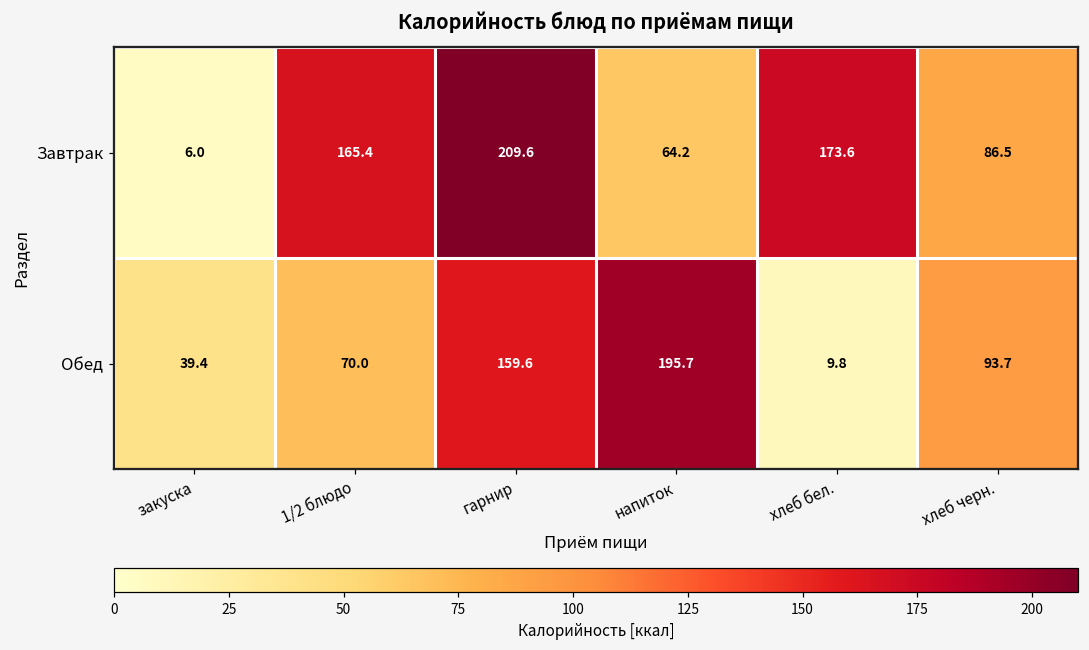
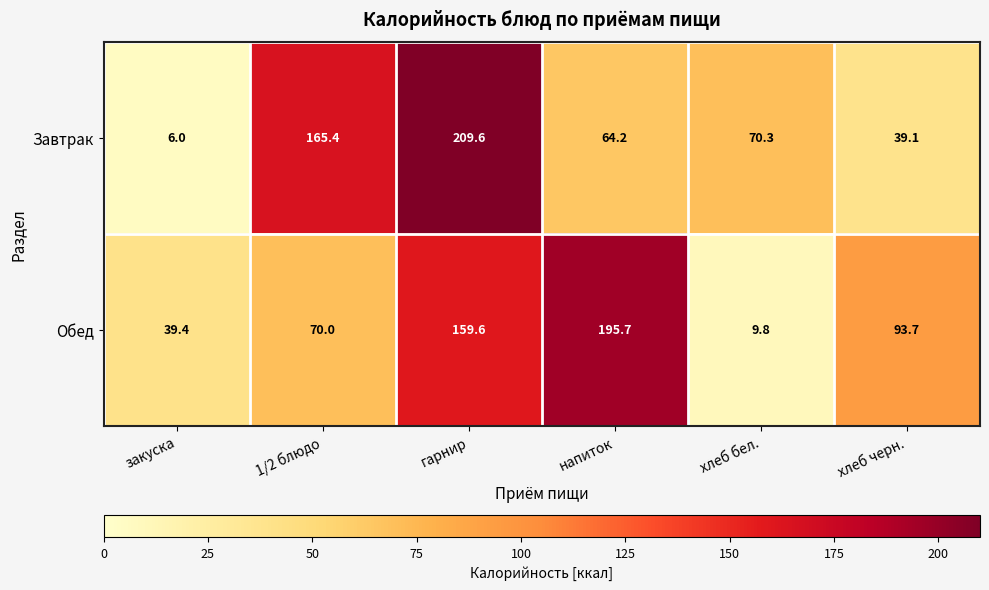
  {
    "Завтрак": {
      "закуска": 6.0,
      "1/2 блюдо": 165.4,
      "гарнир": 209.6,
      "напиток": 64.2,
-     "хлеб бел.": 173.6,
-     "хлеб черн.": 86.5
+     "хлеб бел.": 70.3,
+     "хлеб черн.": 39.1
    },
    "Обед": {
      "закуска": 39.4,
      "1/2 блюдо": 70.0,
      "гарнир": 159.6,
      "напиток": 195.7,
      "хлеб бел.": 9.8,
      "хлеб черн.": 93.7
    }
  }
